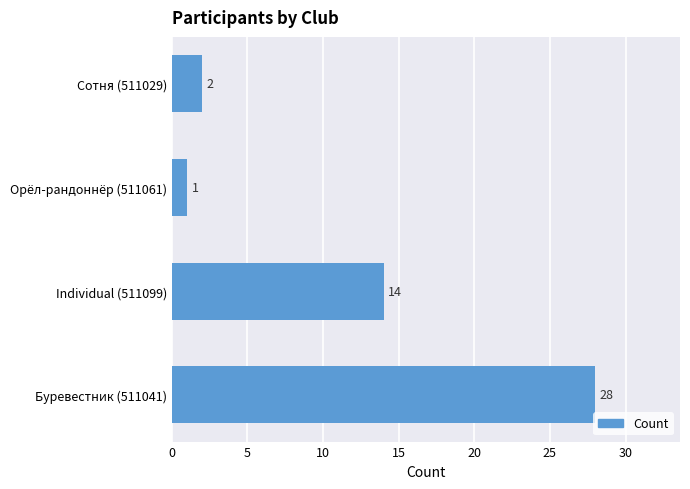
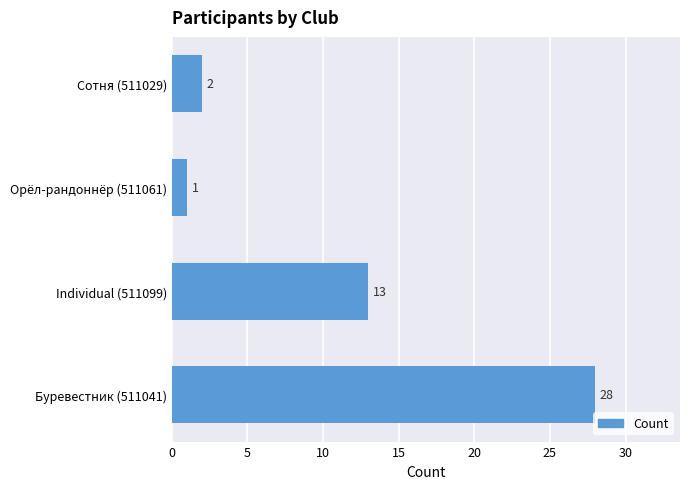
  {
    "Сотня (511029)": 2,
    "Орёл-рандоннёр (511061)": 1,
-   "Individual (511099)": 14,
+   "Individual (511099)": 13,
    "Буревестник (511041)": 28
  }
